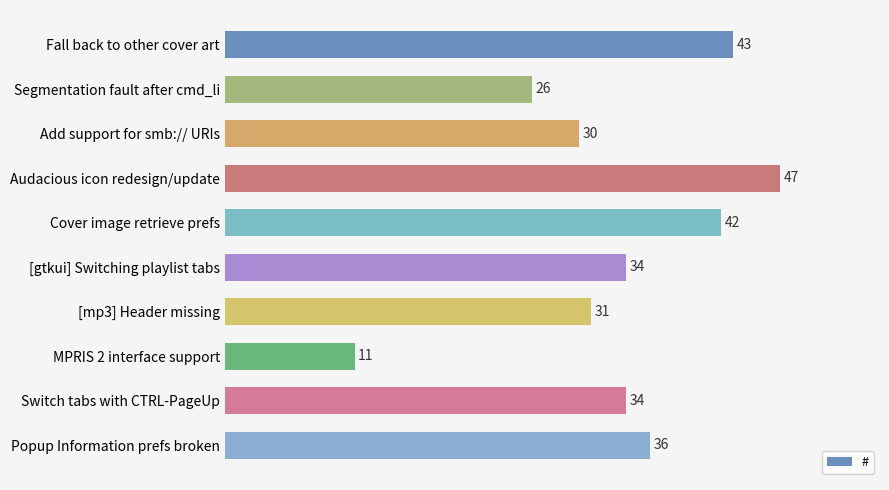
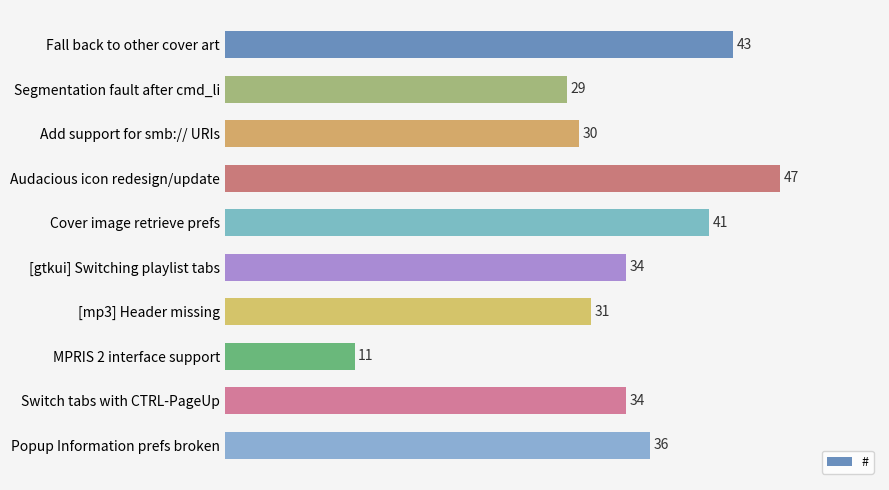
  {
    "Fall back to other cover art": 43,
-   "Segmentation fault after cmd_li": 26,
+   "Segmentation fault after cmd_li": 29,
    "Add support for smb:// URIs": 30,
    "Audacious icon redesign/update": 47,
-   "Cover image retrieve prefs": 42,
+   "Cover image retrieve prefs": 41,
    "[gtkui] Switching playlist tabs": 34,
    "[mp3] Header missing": 31,
    "MPRIS 2 interface support": 11,
    "Switch tabs with CTRL-PageUp": 34,
    "Popup Information prefs broken": 36
  }
